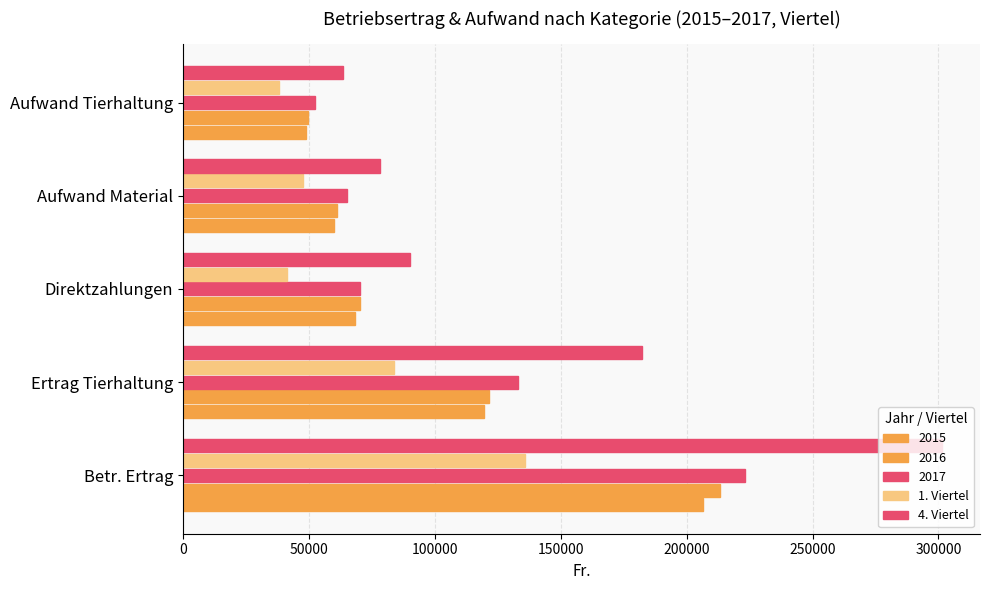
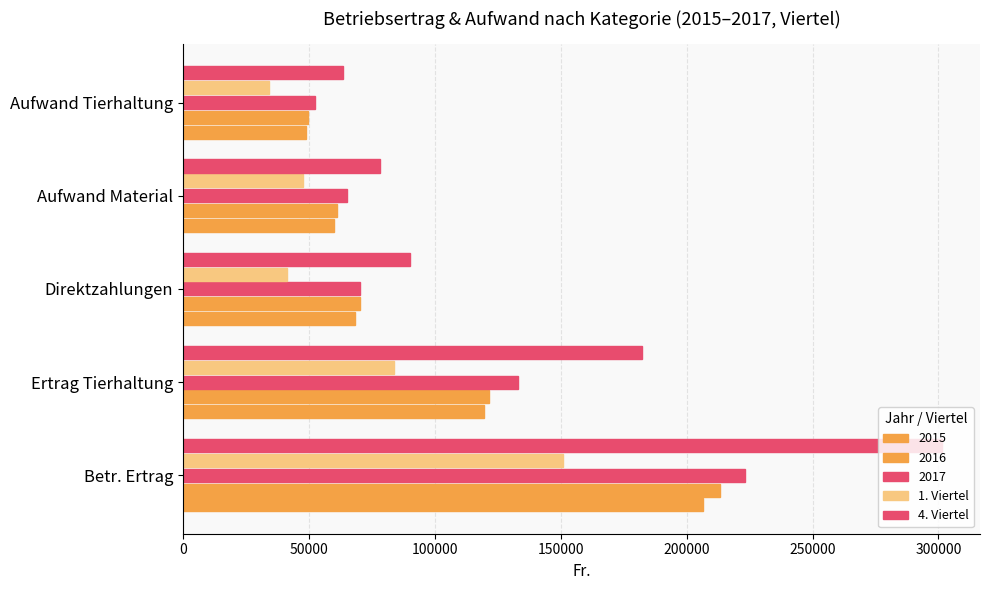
  {
    "1. Viertel": {
-     "Aufwand Tierhaltung": 38000,
+     "Aufwand Tierhaltung": 34000,
      "Aufwand Material": 48000,
      "Direktzahlungen": 41000,
      "Ertrag Tierhaltung": 84000,
-     "Betr. Ertrag": 136000
+     "Betr. Ertrag": 151000
    }
  }
